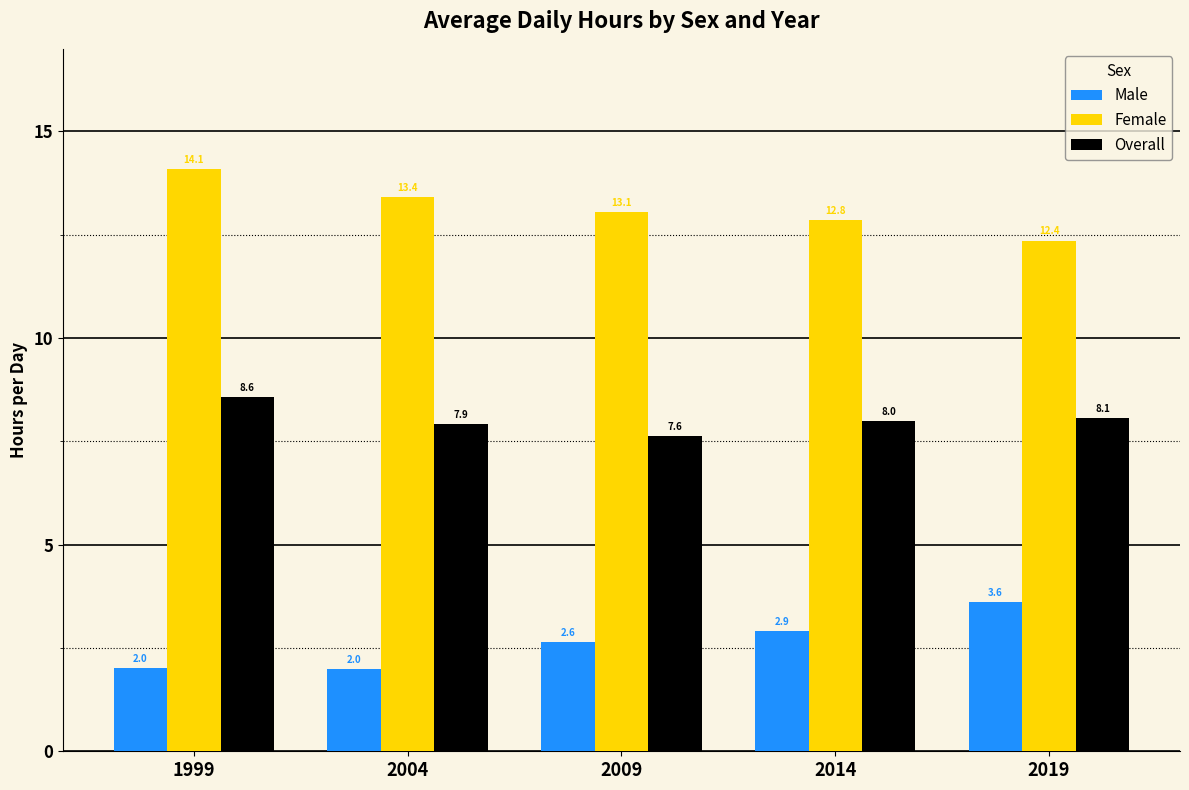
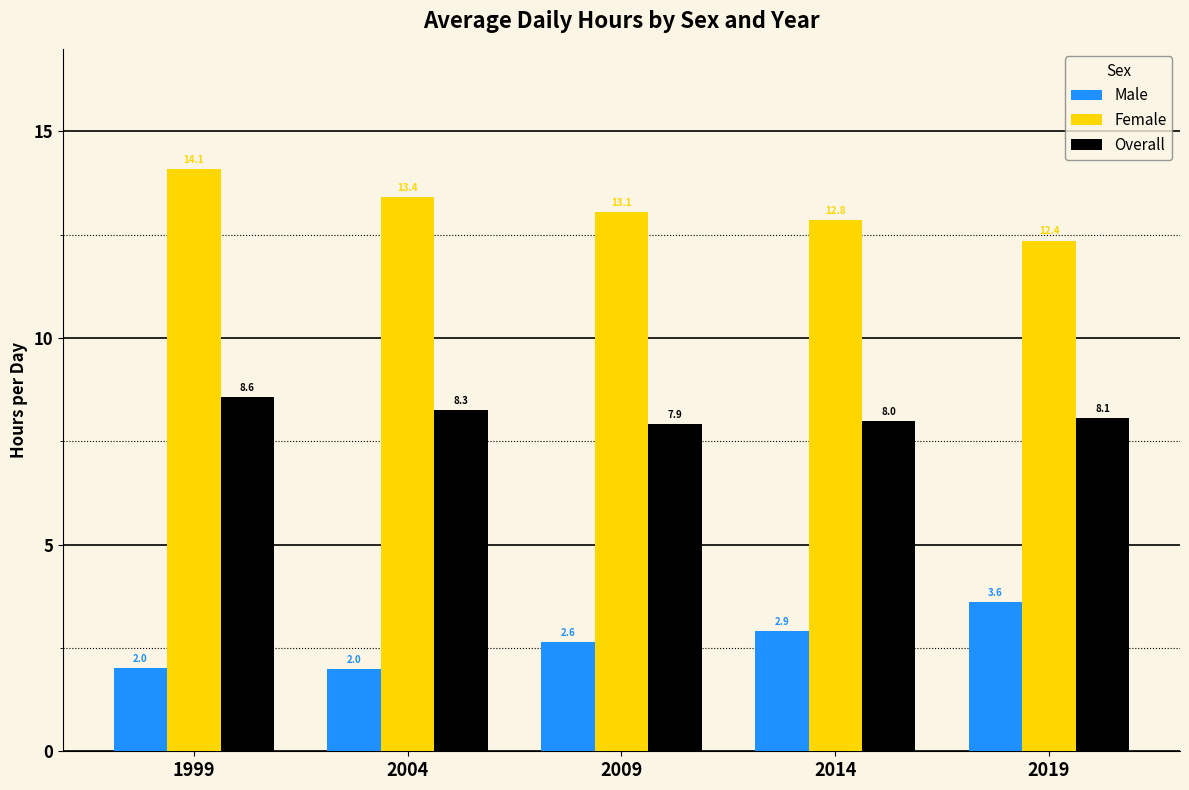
  {
    "Male": {
      "1999": 2.0,
      "2004": 2.0,
      "2009": 2.6,
      "2014": 2.9,
      "2019": 3.6
    },
    "Female": {
      "1999": 14.1,
      "2004": 13.4,
      "2009": 13.1,
      "2014": 12.8,
      "2019": 12.4
    },
    "Overall": {
      "1999": 8.6,
-     "2004": 7.9,
-     "2009": 7.6,
+     "2004": 8.3,
+     "2009": 7.9,
      "2014": 8.0,
      "2019": 8.1
    }
  }
